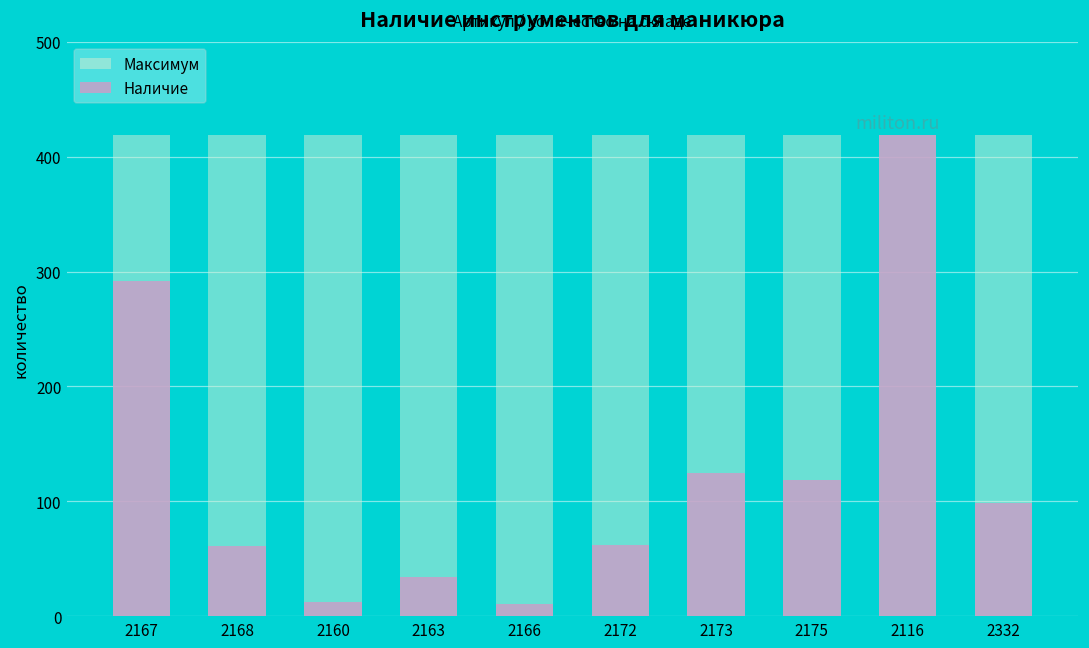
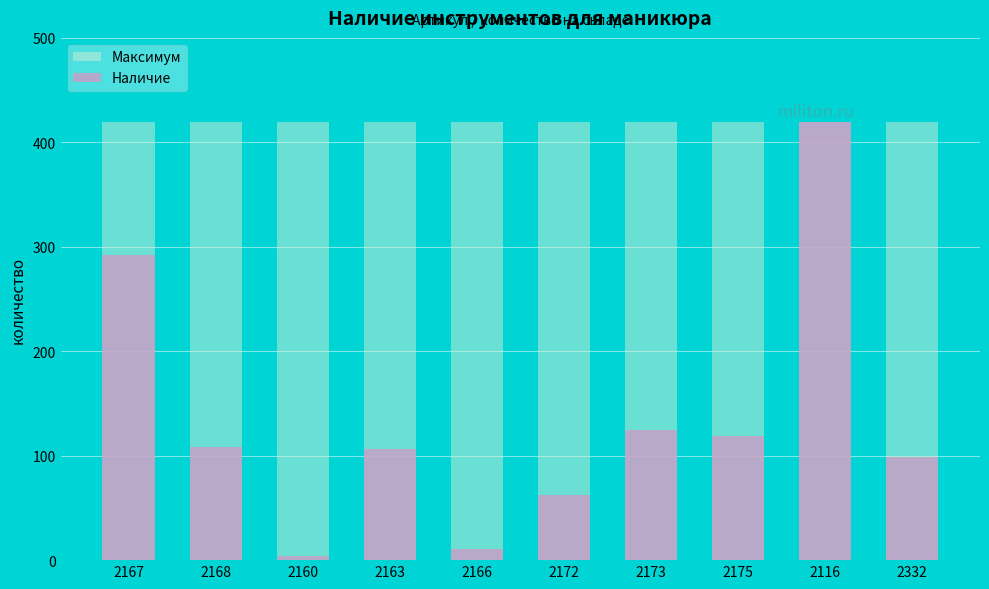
  {
    "Максимум": {
      "2167": 419,
      "2168": 419,
      "2160": 419,
      "2163": 419,
      "2166": 419,
      "2172": 419,
      "2173": 419,
      "2175": 419,
      "2116": 419,
      "2332": 419
    },
    "Наличие": {
-     "2168": 61,
-     "2160": 12,
-     "2163": 34,
+     "2168": 108,
+     "2160": 4,
+     "2163": 106,
      "2116": 419
    }
  }
